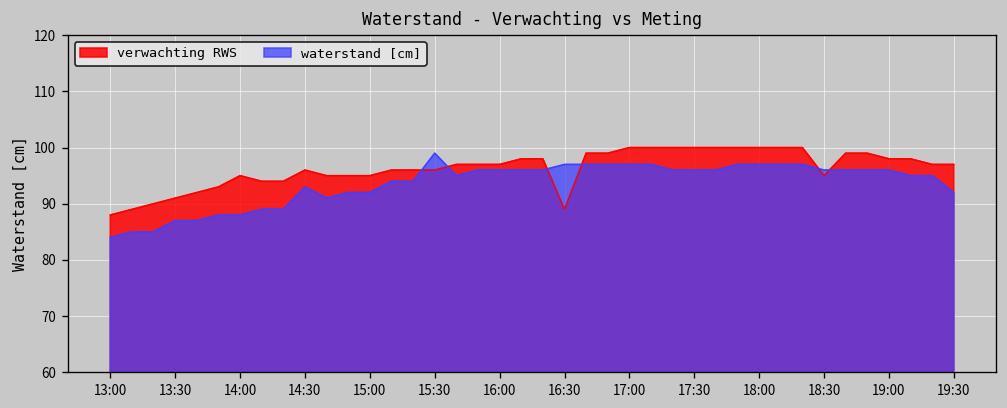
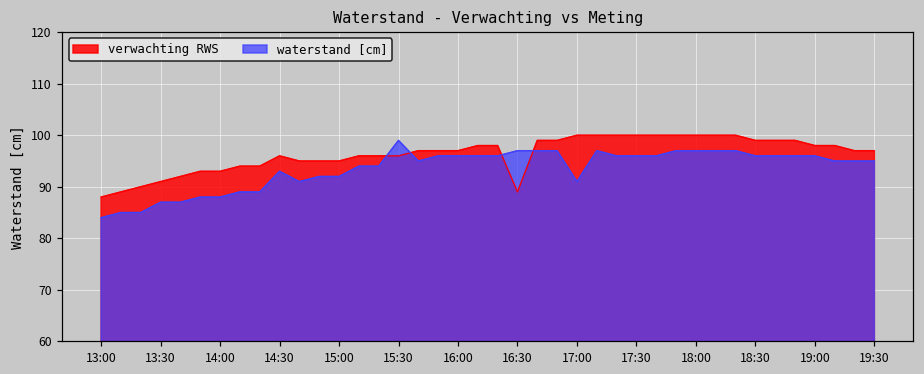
  {
    "verwachting RWS": {
      "13:00": 88,
      "13:30": 91,
-     "14:00": 95,
+     "14:00": 93,
      "14:30": 96,
      "15:00": 95,
      "15:30": 96,
      "16:00": 97,
      "16:30": 89,
      "17:00": 100,
      "17:30": 100,
      "18:00": 100,
-     "18:30": 95,
+     "18:30": 99,
      "19:00": 98,
      "19:30": 97
    },
    "waterstand [cm]": {
      "13:00": 84,
      "13:30": 87,
      "14:00": 88,
      "14:30": 93,
      "15:00": 92,
      "15:30": 99,
      "16:00": 96,
      "16:30": 97,
-     "17:00": 97,
+     "17:00": 91,
      "17:30": 96,
      "18:00": 97,
      "18:30": 96,
      "19:00": 96,
-     "19:30": 92
+     "19:30": 95
    }
  }
